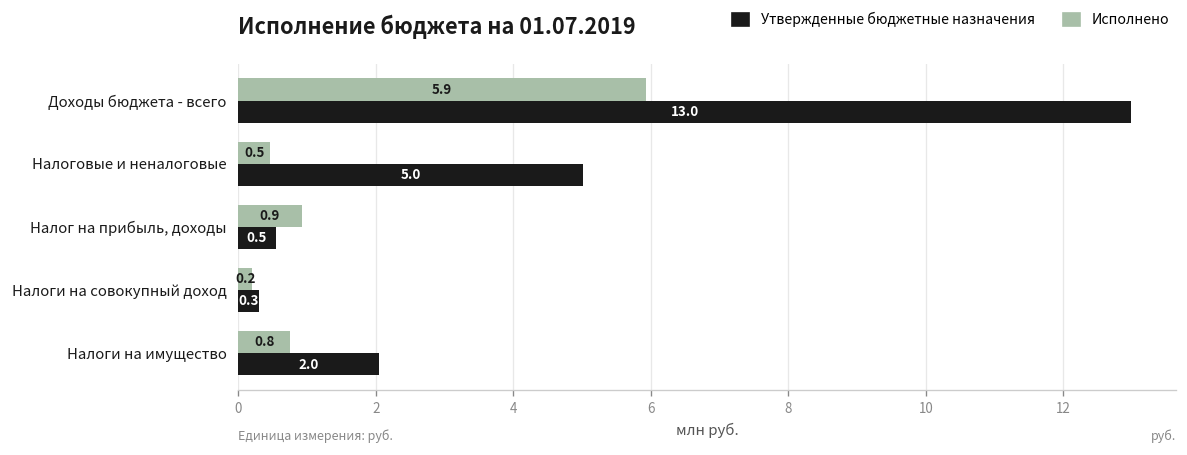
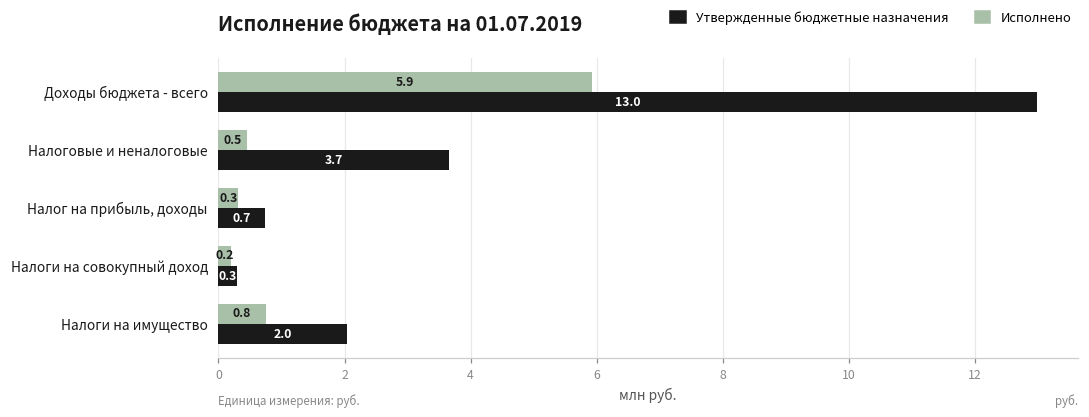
  {
    "Утвержденные бюджетные назначения": {
      "Доходы бюджета - всего": 13.0,
-     "Налоговые и неналоговые": 5.0,
-     "Налог на прибыль, доходы": 0.5,
+     "Налоговые и неналоговые": 3.7,
+     "Налог на прибыль, доходы": 0.7,
      "Налоги на совокупный доход": 0.3,
      "Налоги на имущество": 2.0
    },
    "Исполнено": {
      "Доходы бюджета - всего": 5.9,
      "Налоговые и неналоговые": 0.5,
-     "Налог на прибыль, доходы": 0.9,
+     "Налог на прибыль, доходы": 0.3,
      "Налоги на совокупный доход": 0.2,
      "Налоги на имущество": 0.8
    }
  }
